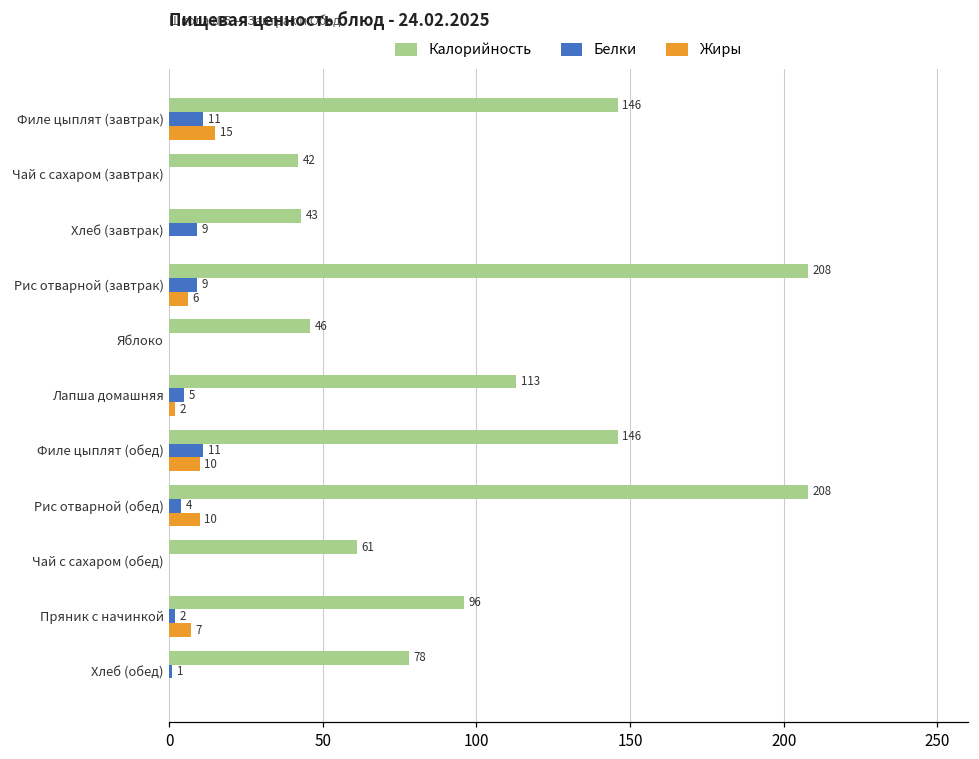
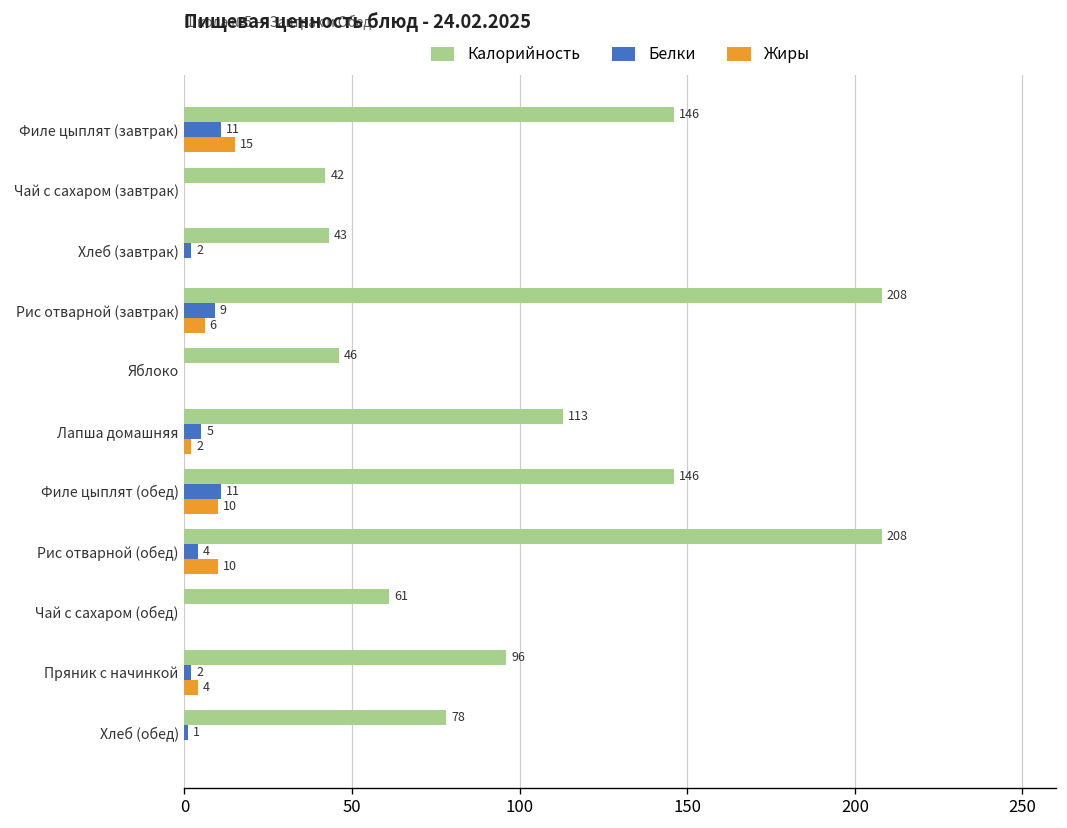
  {
    "Калорийность": {
      "Филе цыплят (завтрак)": 146,
      "Чай с сахаром (завтрак)": 42,
      "Хлеб (завтрак)": 43,
      "Рис отварной (завтрак)": 208,
      "Яблоко": 46,
      "Лапша домашняя": 113,
      "Филе цыплят (обед)": 146,
      "Рис отварной (обед)": 208,
      "Чай с сахаром (обед)": 61,
      "Пряник с начинкой": 96,
      "Хлеб (обед)": 78
    },
    "Белки": {
      "Филе цыплят (завтрак)": 11,
-     "Хлеб (завтрак)": 9,
+     "Хлеб (завтрак)": 2,
      "Рис отварной (завтрак)": 9,
      "Лапша домашняя": 5,
      "Филе цыплят (обед)": 11,
      "Рис отварной (обед)": 4,
      "Пряник с начинкой": 2,
      "Хлеб (обед)": 1
    },
    "Жиры": {
      "Филе цыплят (завтрак)": 15,
      "Рис отварной (завтрак)": 6,
      "Лапша домашняя": 2,
      "Филе цыплят (обед)": 10,
      "Рис отварной (обед)": 10,
-     "Пряник с начинкой": 7
+     "Пряник с начинкой": 4
    }
  }
